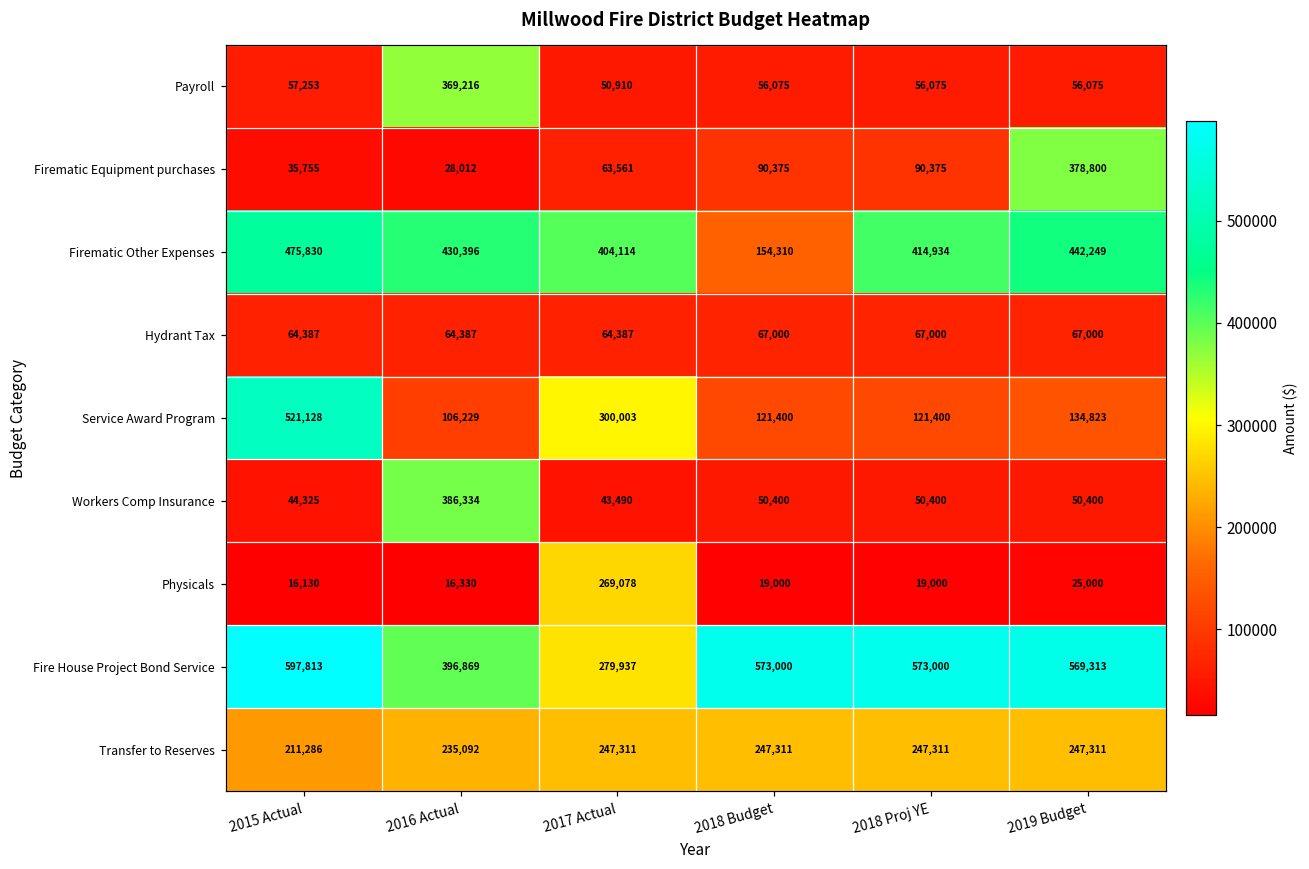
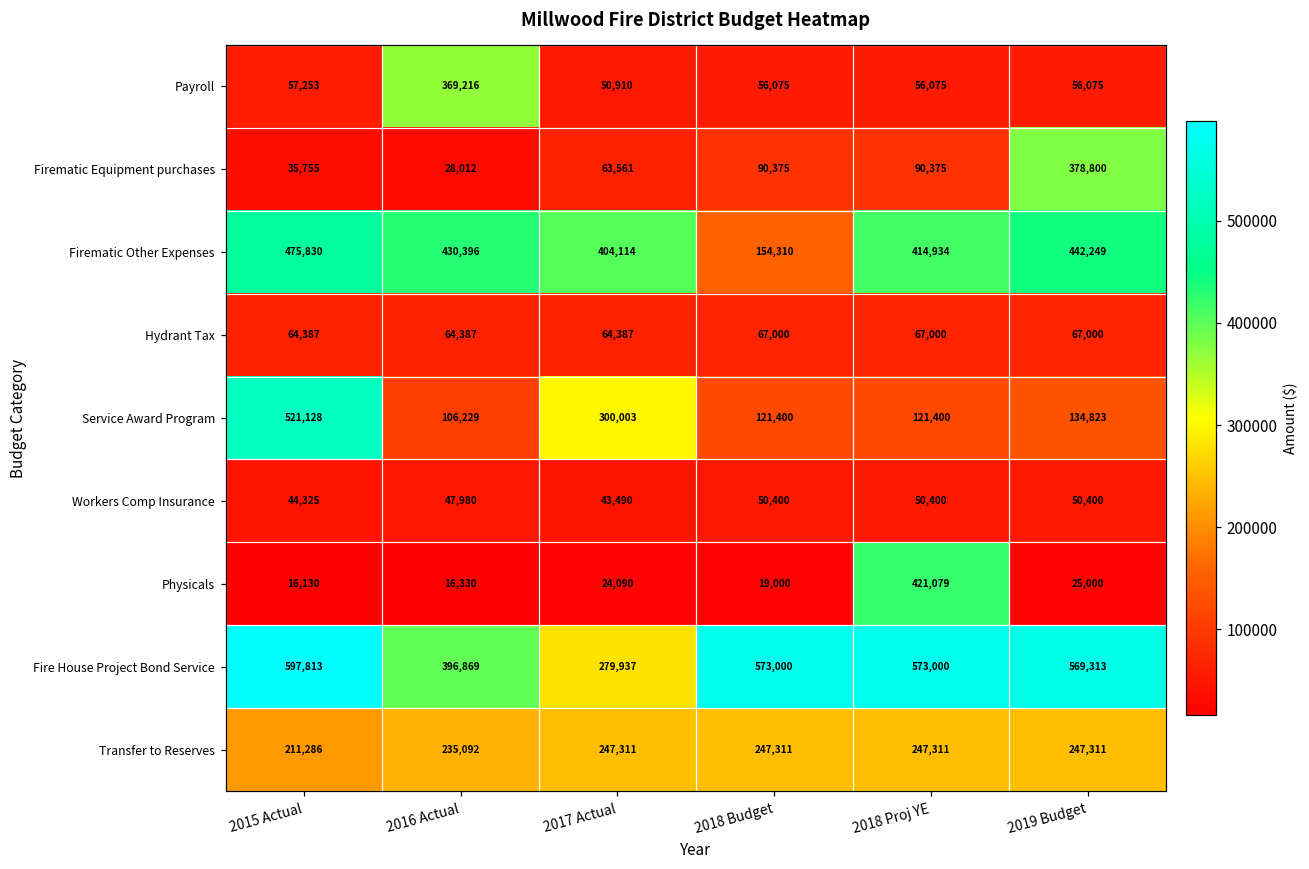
  {
    "Payroll": {
      "2015 Actual": "57,253",
      "2016 Actual": "369,216",
      "2017 Actual": "50,910",
      "2018 Budget": "56,075",
      "2018 Proj YE": "56,075",
      "2019 Budget": "56,075"
    },
    "Firematic Equipment purchases": {
      "2015 Actual": "35,755",
      "2016 Actual": "28,012",
      "2017 Actual": "63,561",
      "2018 Budget": "90,375",
      "2018 Proj YE": "90,375",
      "2019 Budget": "378,800"
    },
    "Firematic Other Expenses": {
      "2015 Actual": "475,830",
      "2016 Actual": "430,396",
      "2017 Actual": "404,114",
      "2018 Budget": "154,310",
      "2018 Proj YE": "414,934",
      "2019 Budget": "442,249"
    },
    "Hydrant Tax": {
      "2015 Actual": "64,387",
      "2016 Actual": "64,387",
      "2017 Actual": "64,387",
      "2018 Budget": "67,000",
      "2018 Proj YE": "67,000",
      "2019 Budget": "67,000"
    },
    "Service Award Program": {
      "2015 Actual": "521,128",
      "2016 Actual": "106,229",
      "2017 Actual": "300,003",
      "2018 Budget": "121,400",
      "2018 Proj YE": "121,400",
      "2019 Budget": "134,823"
    },
    "Workers Comp Insurance": {
      "2015 Actual": "44,325",
-     "2016 Actual": "386,334",
+     "2016 Actual": "47,980",
      "2017 Actual": "43,490",
      "2018 Budget": "50,400",
      "2018 Proj YE": "50,400",
      "2019 Budget": "50,400"
    },
    "Physicals": {
      "2015 Actual": "16,130",
      "2016 Actual": "16,330",
-     "2017 Actual": "269,078",
+     "2017 Actual": "24,090",
      "2018 Budget": "19,000",
-     "2018 Proj YE": "19,000",
+     "2018 Proj YE": "421,079",
      "2019 Budget": "25,000"
    },
    "Fire House Project Bond Service": {
      "2015 Actual": "597,813",
      "2016 Actual": "396,869",
      "2017 Actual": "279,937",
      "2018 Budget": "573,000",
      "2018 Proj YE": "573,000",
      "2019 Budget": "569,313"
    },
    "Transfer to Reserves": {
      "2015 Actual": "211,286",
      "2016 Actual": "235,092",
      "2017 Actual": "247,311",
      "2018 Budget": "247,311",
      "2018 Proj YE": "247,311",
      "2019 Budget": "247,311"
    }
  }
